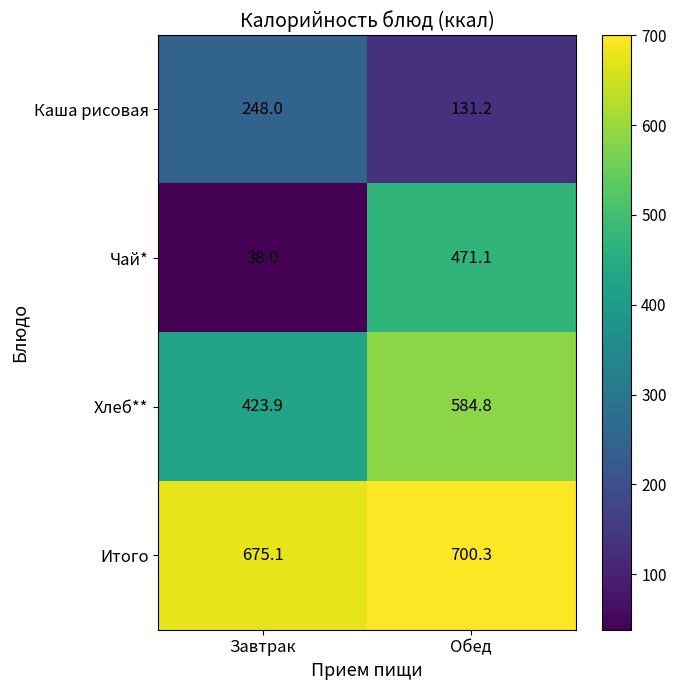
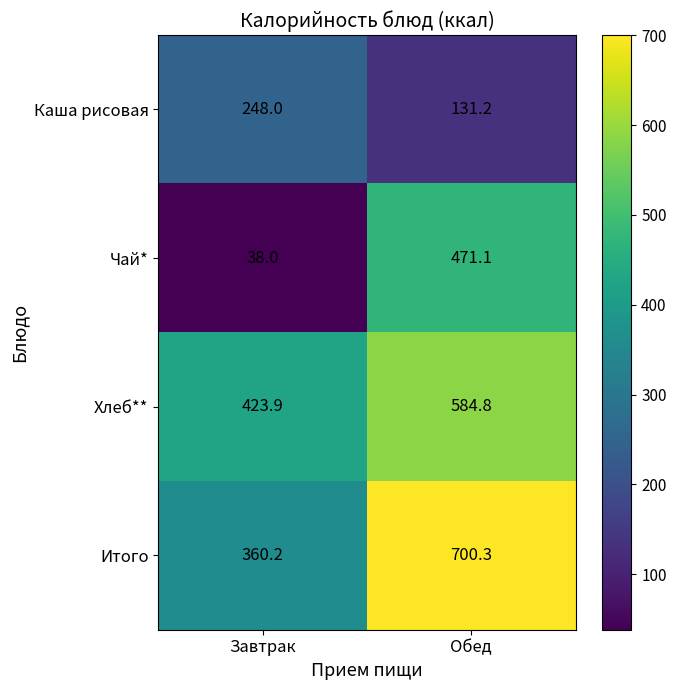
  {
    "Каша рисовая": {
      "Завтрак": 248.0,
      "Обед": 131.2
    },
    "Чай*": {
      "Завтрак": 38.0,
      "Обед": 471.1
    },
    "Хлеб**": {
      "Завтрак": 423.9,
      "Обед": 584.8
    },
    "Итого": {
-     "Завтрак": 675.1,
+     "Завтрак": 360.2,
      "Обед": 700.3
    }
  }
